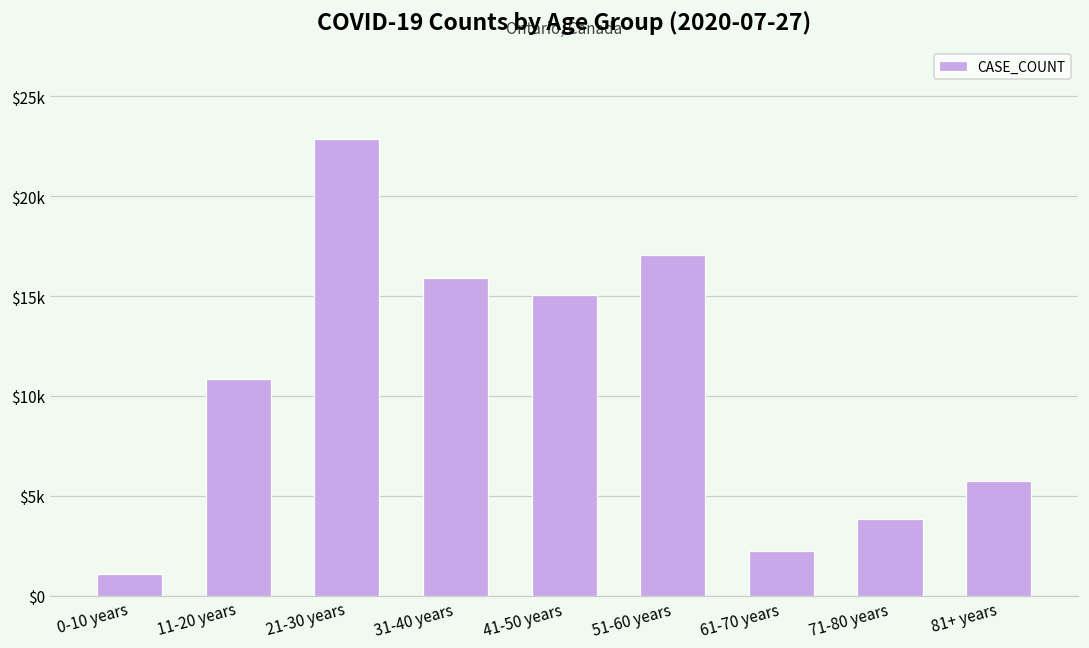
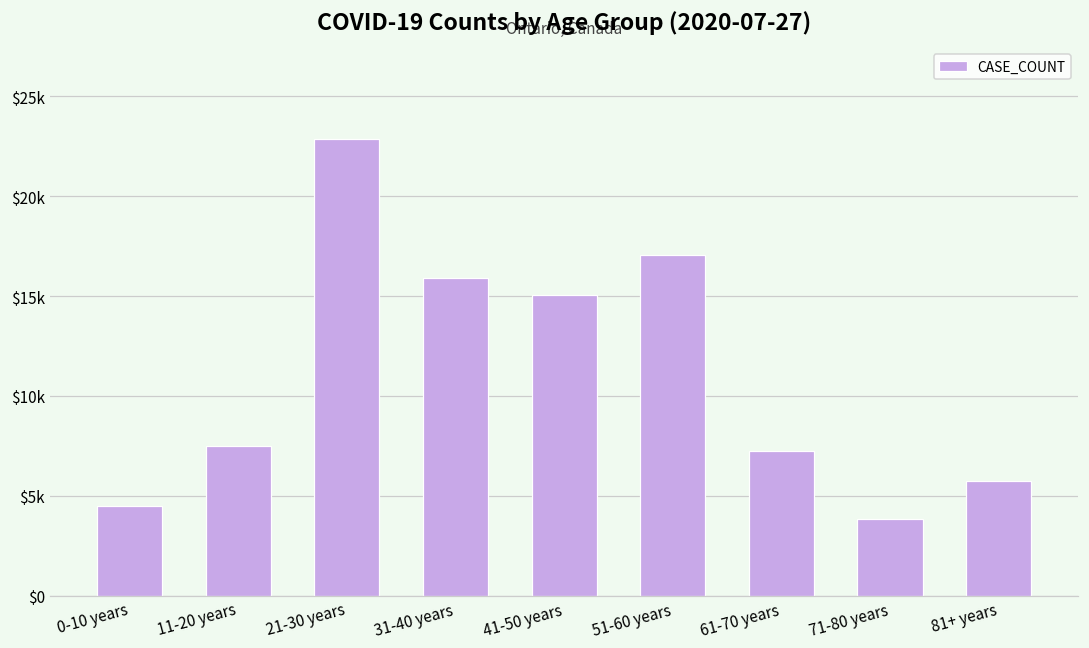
  {
-   "0-10 years": "$1100",
-   "11-20 years": "$10900",
+   "0-10 years": "$4500",
+   "11-20 years": "$7500",
    "21-30 years": "$22900",
    "31-40 years": "$15900",
    "41-50 years": "$15000",
    "51-60 years": "$17100",
-   "61-70 years": "$2200",
+   "61-70 years": "$7300",
    "71-80 years": "$3800",
    "81+ years": "$5700"
  }
